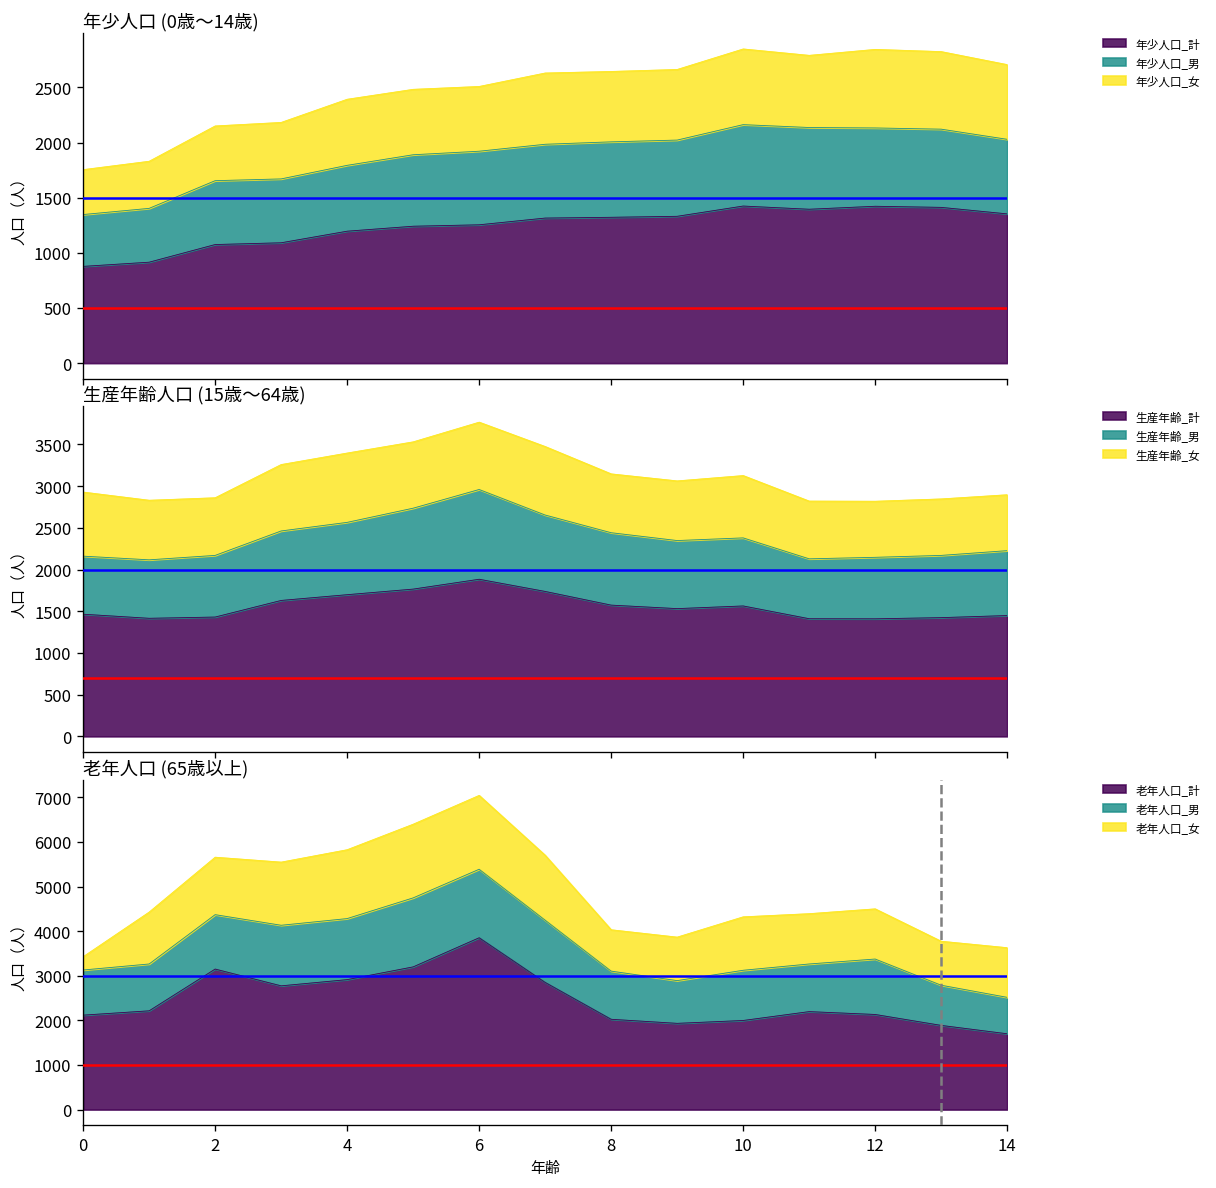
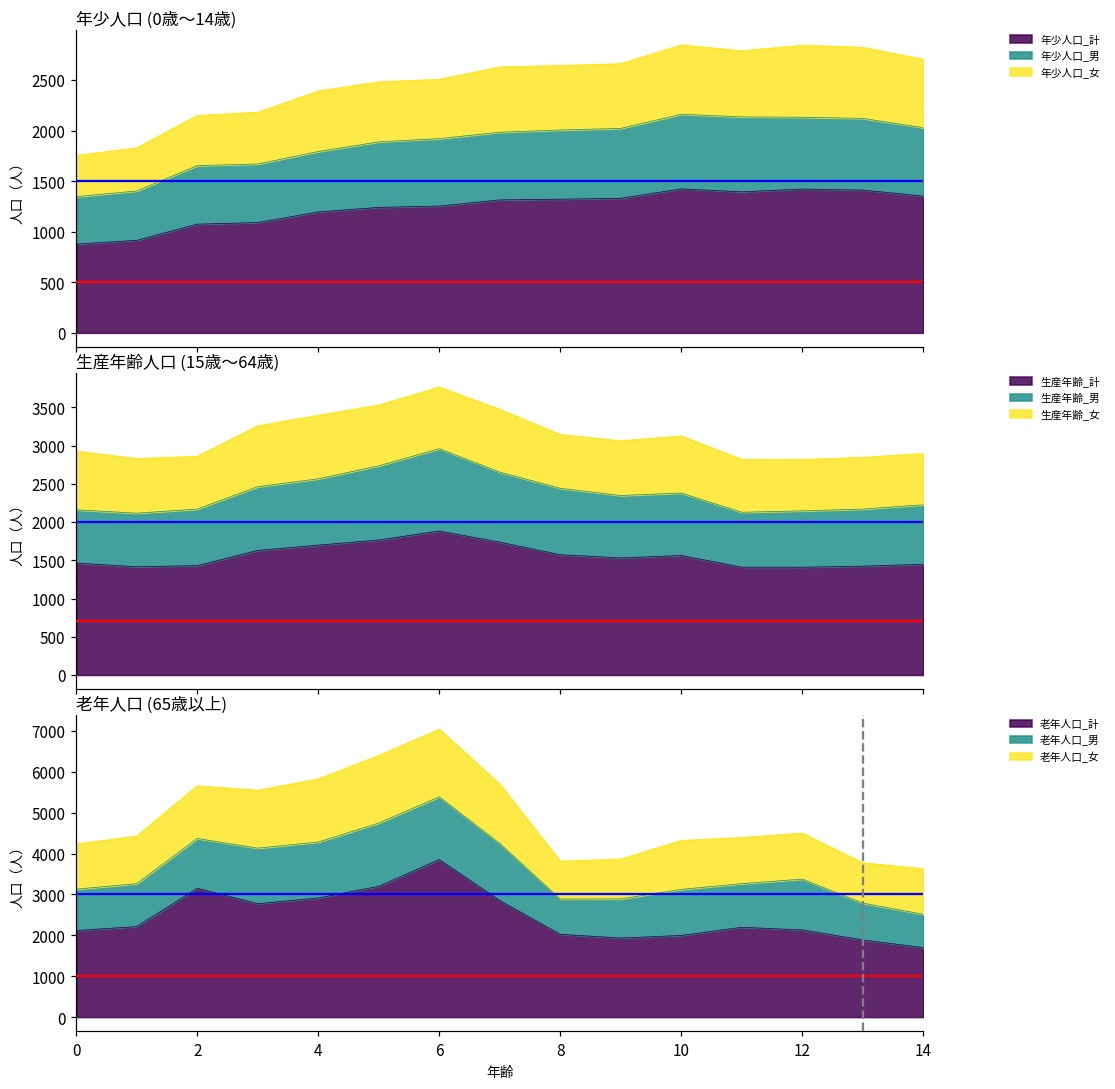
  {
    "老年人口 (65歳以上)": {
      "老年人口_計": {
        "0": 2100,
        "2": 3200,
        "4": 2900,
        "6": 3900,
        "8": 2000,
        "10": 2000,
        "12": 2100,
        "14": 1700
      },
      "老年人口_男": {
        "0": 1000,
        "2": 1200,
        "4": 1400,
        "6": 1500,
-       "8": 1100,
+       "8": 900,
        "10": 1100,
        "12": 1200,
        "14": 800
      },
      "老年人口_女": {
-       "0": 300,
+       "0": 1100,
        "2": 1300,
        "4": 1500,
        "6": 1700,
        "8": 900,
        "10": 1200,
        "12": 1100,
        "14": 1100
      }
    }
  }
